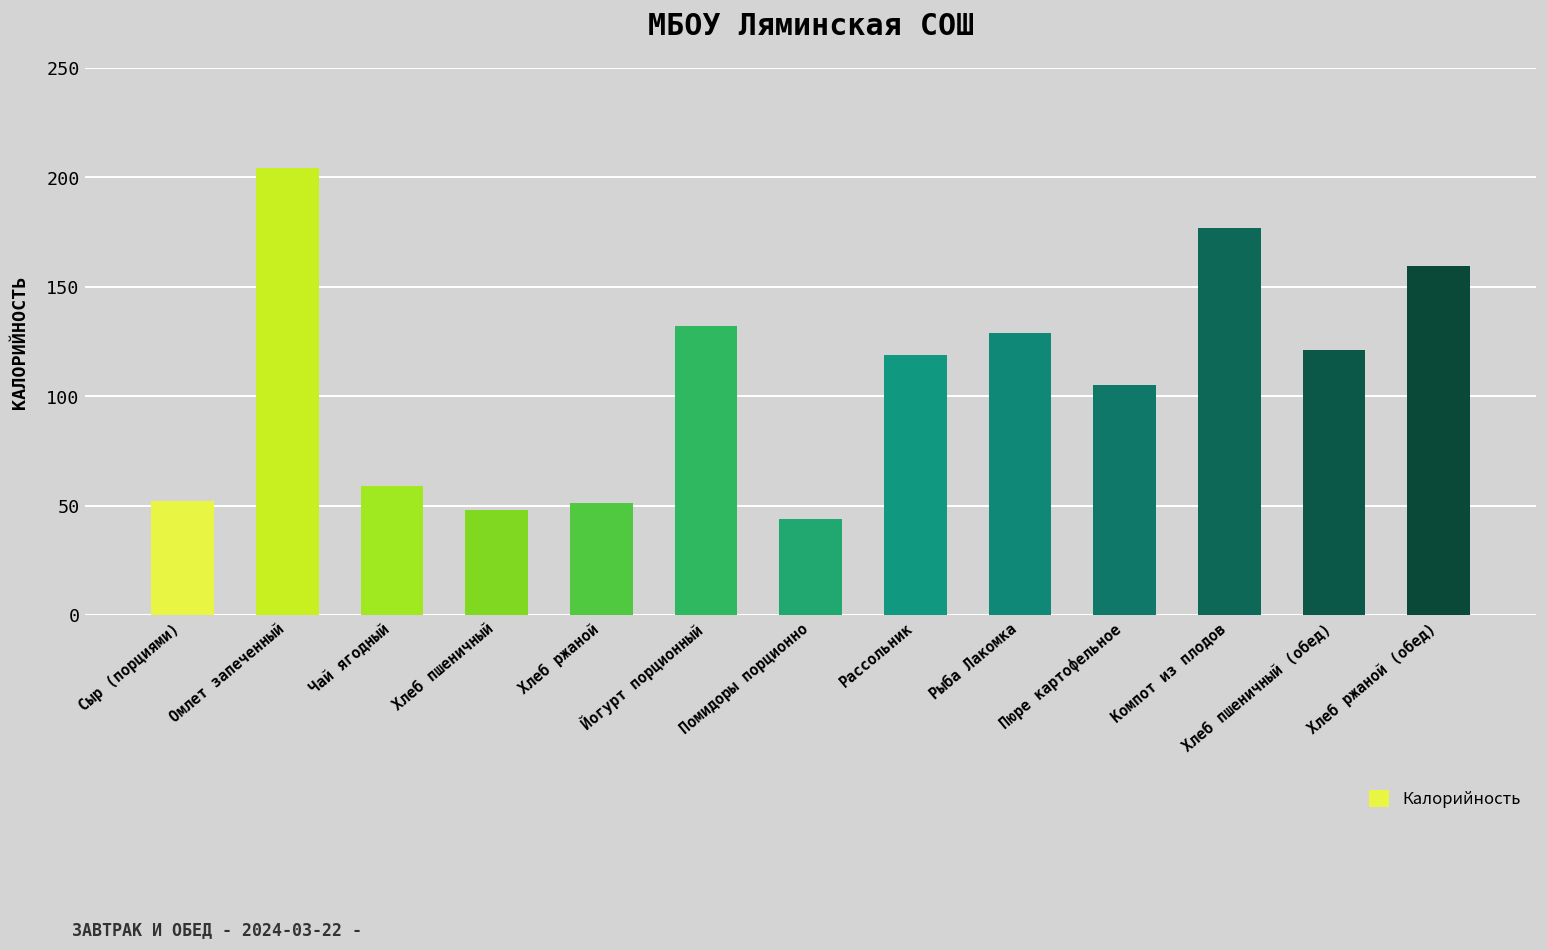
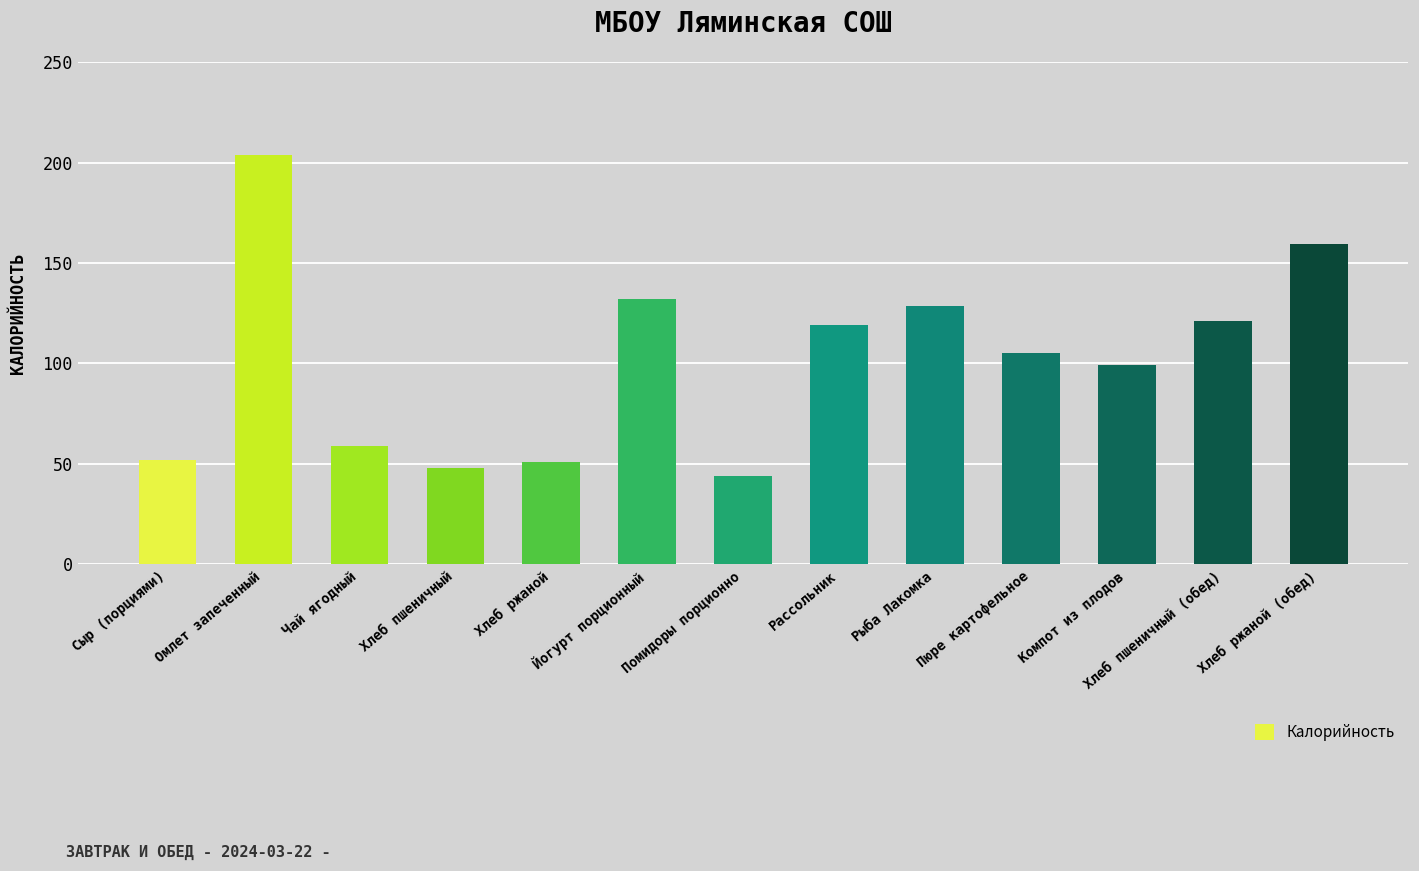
  {
    "Сыр (порциями)": 52,
    "Омлет запеченный": 204,
    "Чай ягодный": 59,
    "Хлеб пшеничный": 48,
    "Хлеб ржаной": 51,
    "Йогурт порционный": 132,
    "Помидоры порционно": 44,
    "Рассольник": 119,
    "Рыба Лакомка": 129,
    "Пюре картофельное": 105,
-   "Компот из плодов": 177,
+   "Компот из плодов": 99,
    "Хлеб пшеничный (обед)": 121,
    "Хлеб ржаной (обед)": 159
  }
